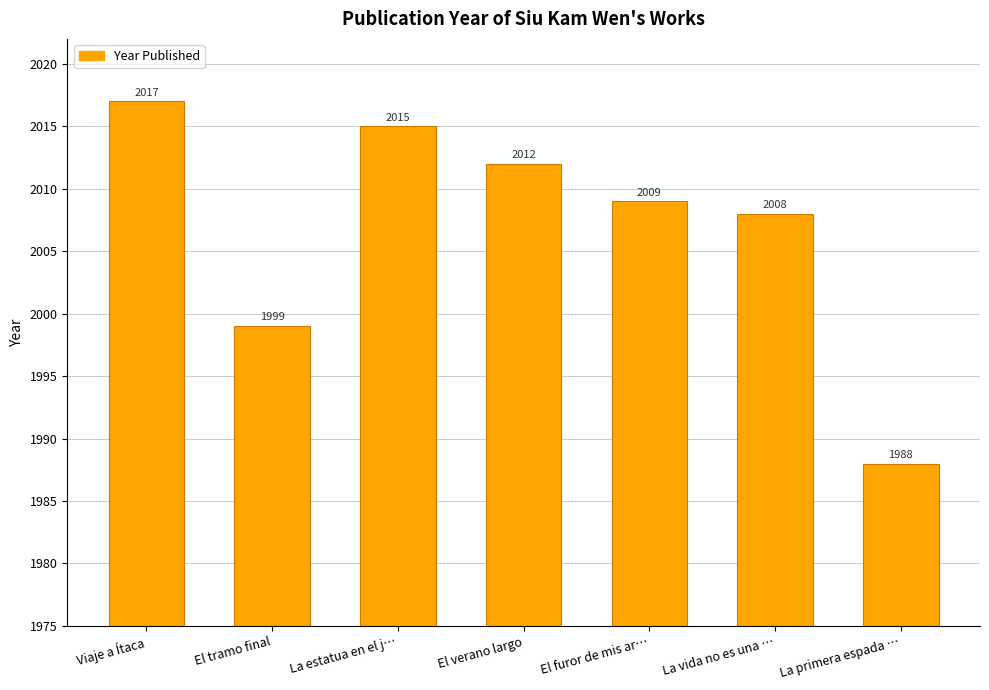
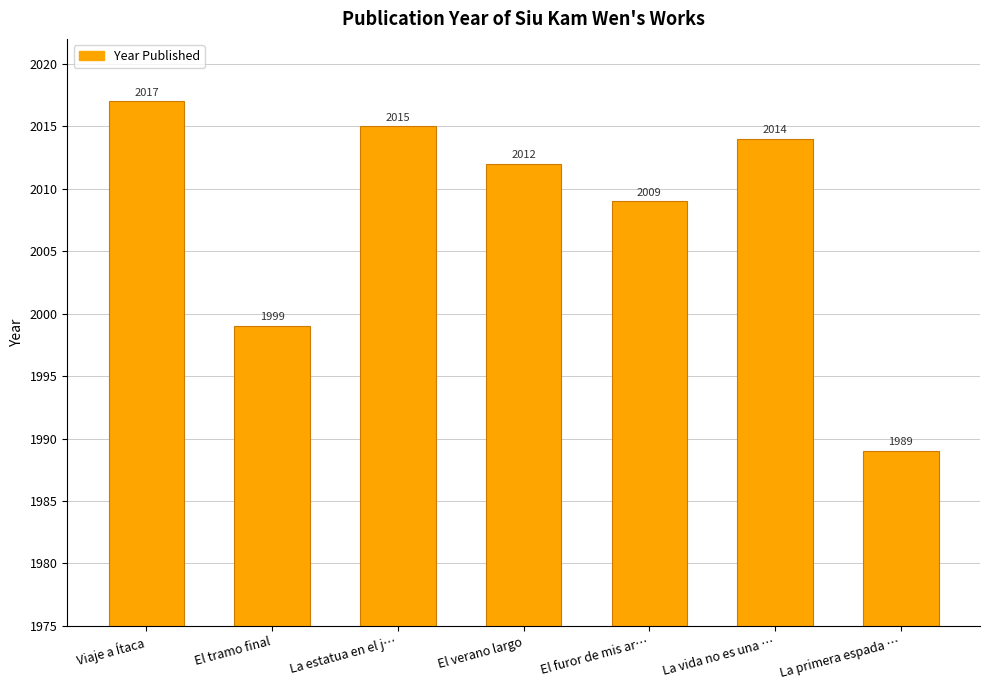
  {
    "Viaje a Ítaca": 2017,
    "El tramo final": 1999,
    "La estatua en el j…": 2015,
    "El verano largo": 2012,
    "El furor de mis ar…": 2009,
-   "La vida no es una …": 2008,
-   "La primera espada …": 1988
+   "La vida no es una …": 2014,
+   "La primera espada …": 1989
  }
